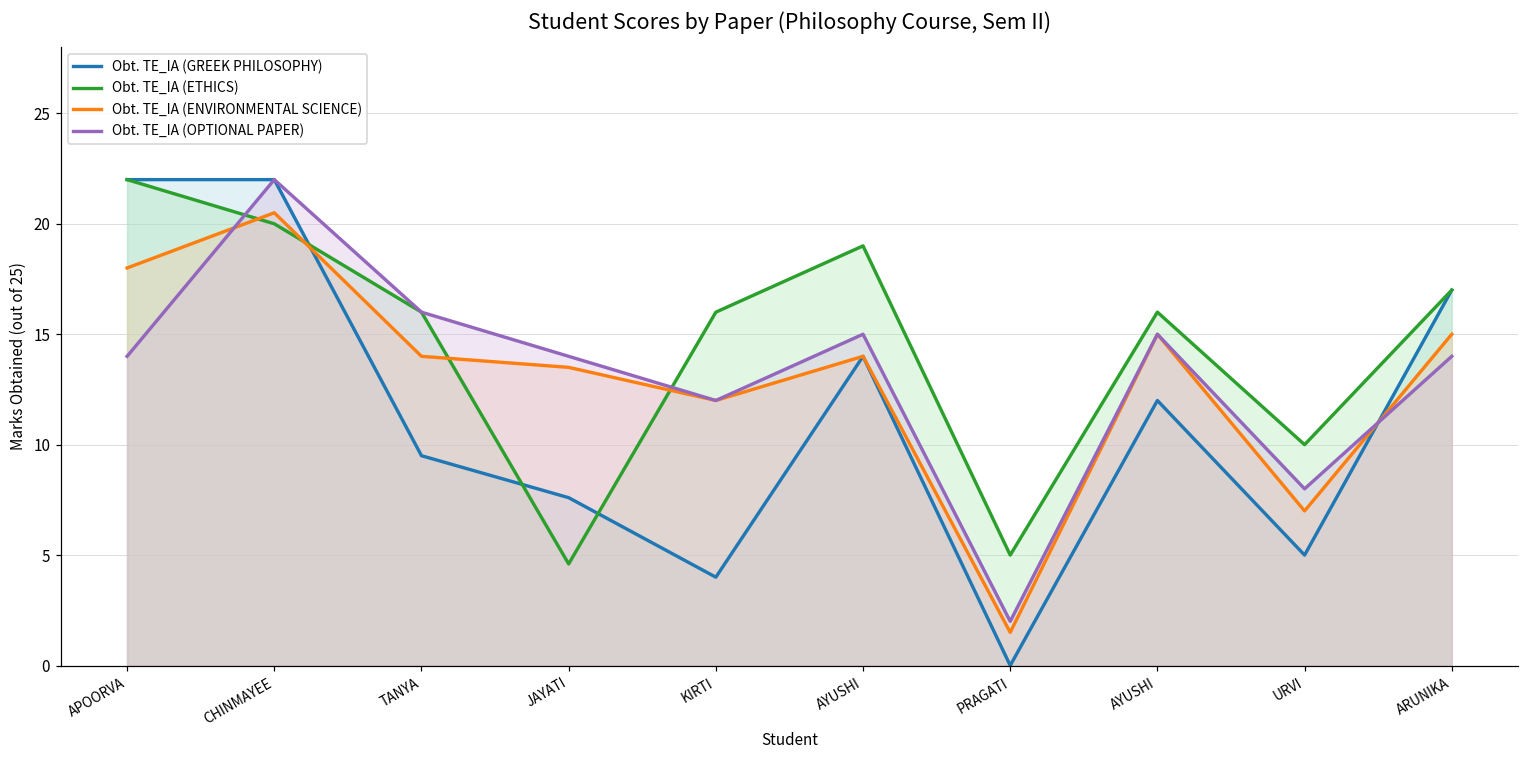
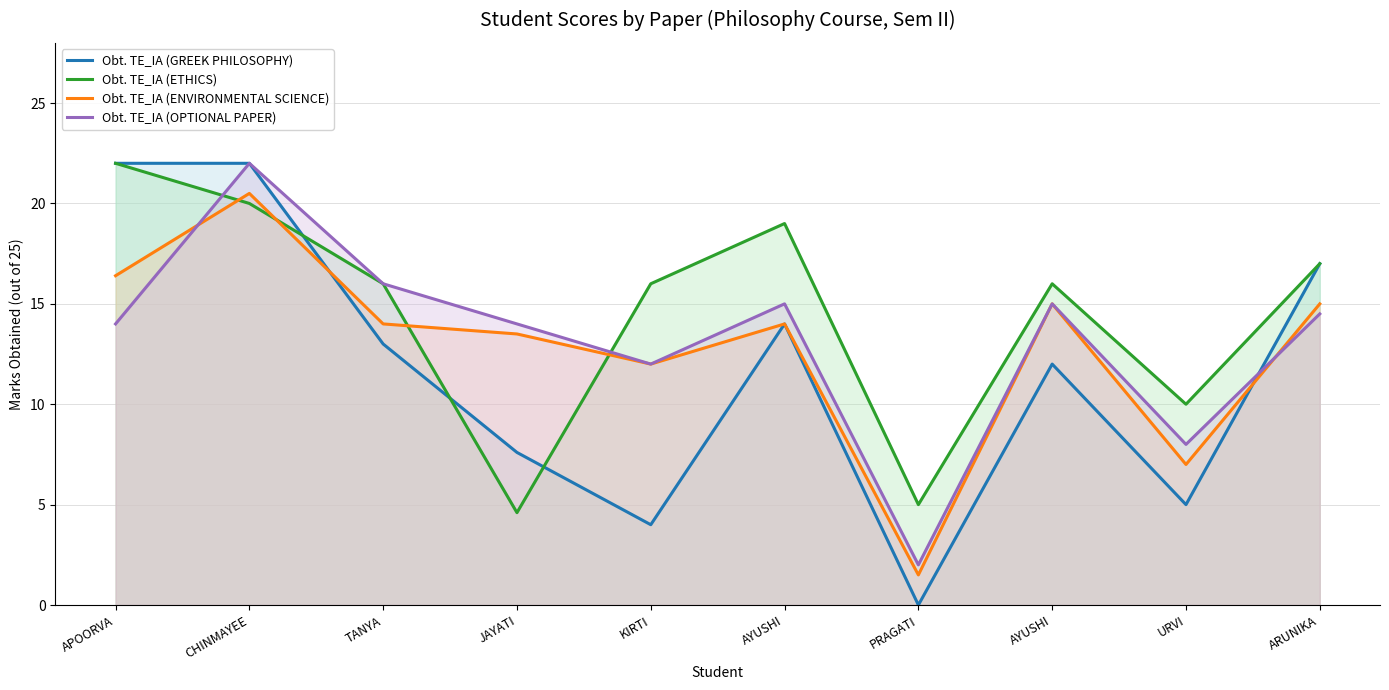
  {
    "Obt. TE_IA (GREEK PHILOSOPHY)": {
-     "TANYA": 9.5,
+     "TANYA": 13.0,
      "JAYATI": 7.6,
      "KIRTI": 4.0,
      "PRAGATI": 0.0,
      "URVI": 5.0
    },
    "Obt. TE_IA (ETHICS)": {
      "CHINMAYEE": 20.0,
      "JAYATI": 4.6,
      "KIRTI": 16.0,
      "PRAGATI": 5.0,
      "URVI": 10.0
    },
    "Obt. TE_IA (ENVIRONMENTAL SCIENCE)": {
-     "APOORVA": 18.0,
+     "APOORVA": 16.4,
      "CHINMAYEE": 20.5,
      "TANYA": 14.0,
      "JAYATI": 13.5,
      "PRAGATI": 1.5,
      "URVI": 7.0,
      "ARUNIKA": 15.0
    },
    "Obt. TE_IA (OPTIONAL PAPER)": {
      "APOORVA": 14.0,
      "JAYATI": 14.0,
      "PRAGATI": 2.0,
      "URVI": 8.0,
-     "ARUNIKA": 14.0
+     "ARUNIKA": 14.5
    }
  }
